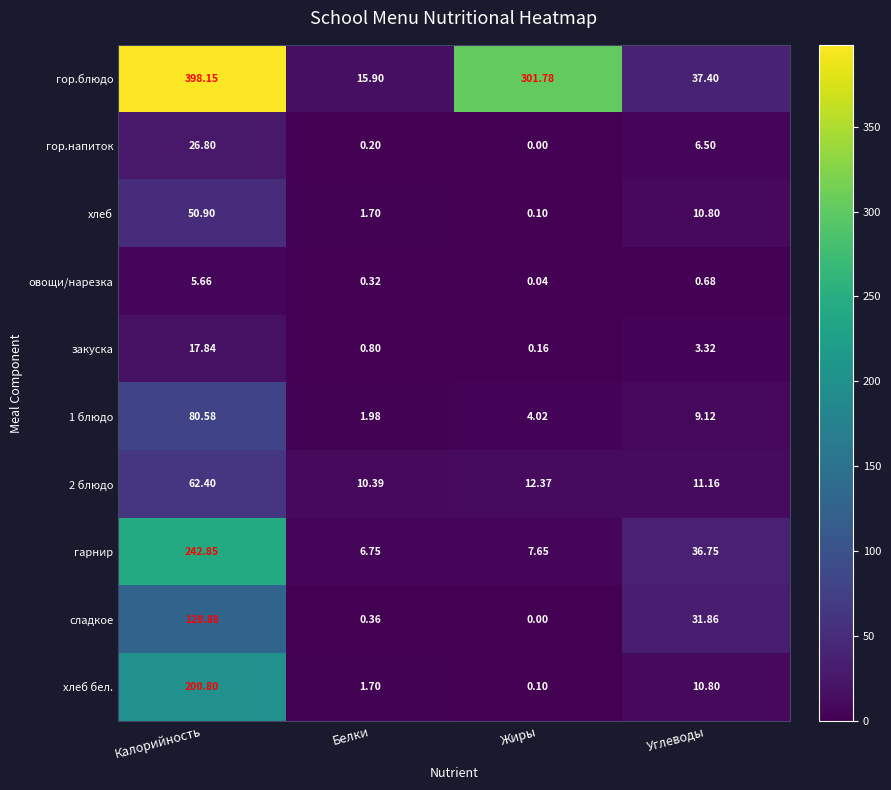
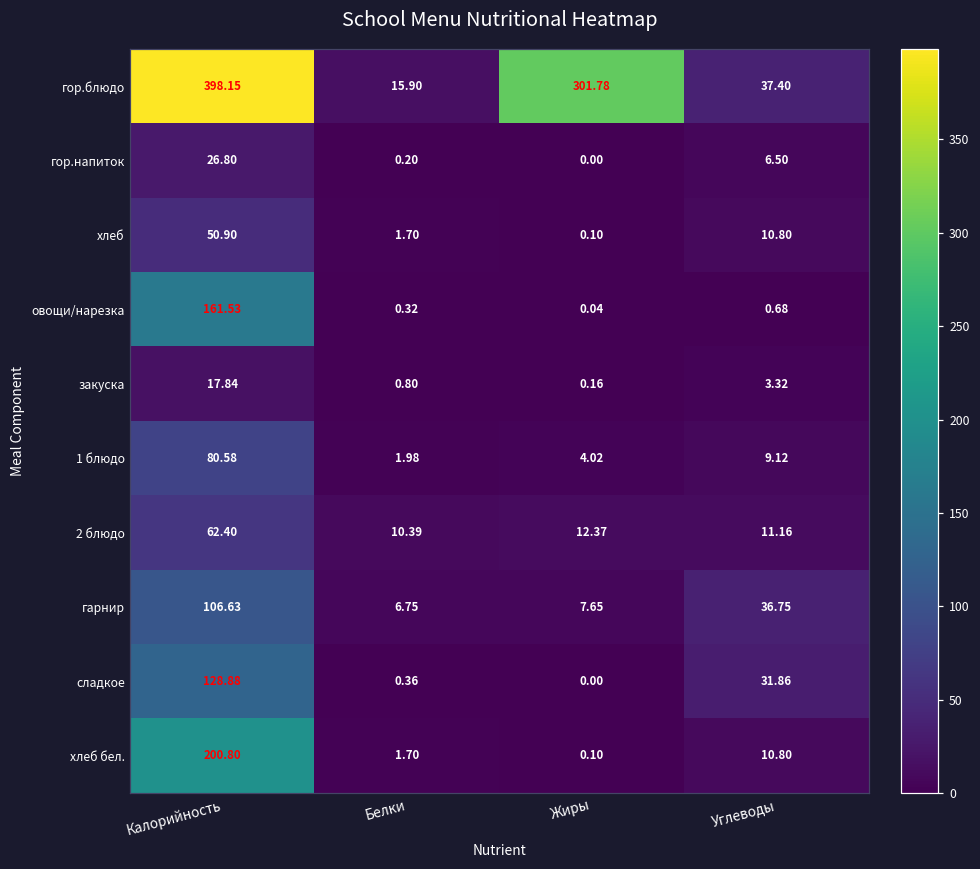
  {
    "гор.блюдо": {
      "Калорийность": 398.15,
      "Белки": 15.90,
      "Жиры": 301.78,
      "Углеводы": 37.40
    },
    "гор.напиток": {
      "Калорийность": 26.80,
      "Белки": 0.20,
      "Жиры": 0.00,
      "Углеводы": 6.50
    },
    "хлеб": {
      "Калорийность": 50.90,
      "Белки": 1.70,
      "Жиры": 0.10,
      "Углеводы": 10.80
    },
    "овощи/нарезка": {
-     "Калорийность": 5.66,
+     "Калорийность": 161.53,
      "Белки": 0.32,
      "Жиры": 0.04,
      "Углеводы": 0.68
    },
    "закуска": {
      "Калорийность": 17.84,
      "Белки": 0.80,
      "Жиры": 0.16,
      "Углеводы": 3.32
    },
    "1 блюдо": {
      "Калорийность": 80.58,
      "Белки": 1.98,
      "Жиры": 4.02,
      "Углеводы": 9.12
    },
    "2 блюдо": {
      "Калорийность": 62.40,
      "Белки": 10.39,
      "Жиры": 12.37,
      "Углеводы": 11.16
    },
    "гарнир": {
-     "Калорийность": 242.85,
+     "Калорийность": 106.63,
      "Белки": 6.75,
      "Жиры": 7.65,
      "Углеводы": 36.75
    },
    "сладкое": {
      "Калорийность": 128.88,
      "Белки": 0.36,
      "Жиры": 0.00,
      "Углеводы": 31.86
    },
    "хлеб бел.": {
      "Калорийность": 200.80,
      "Белки": 1.70,
      "Жиры": 0.10,
      "Углеводы": 10.80
    }
  }
